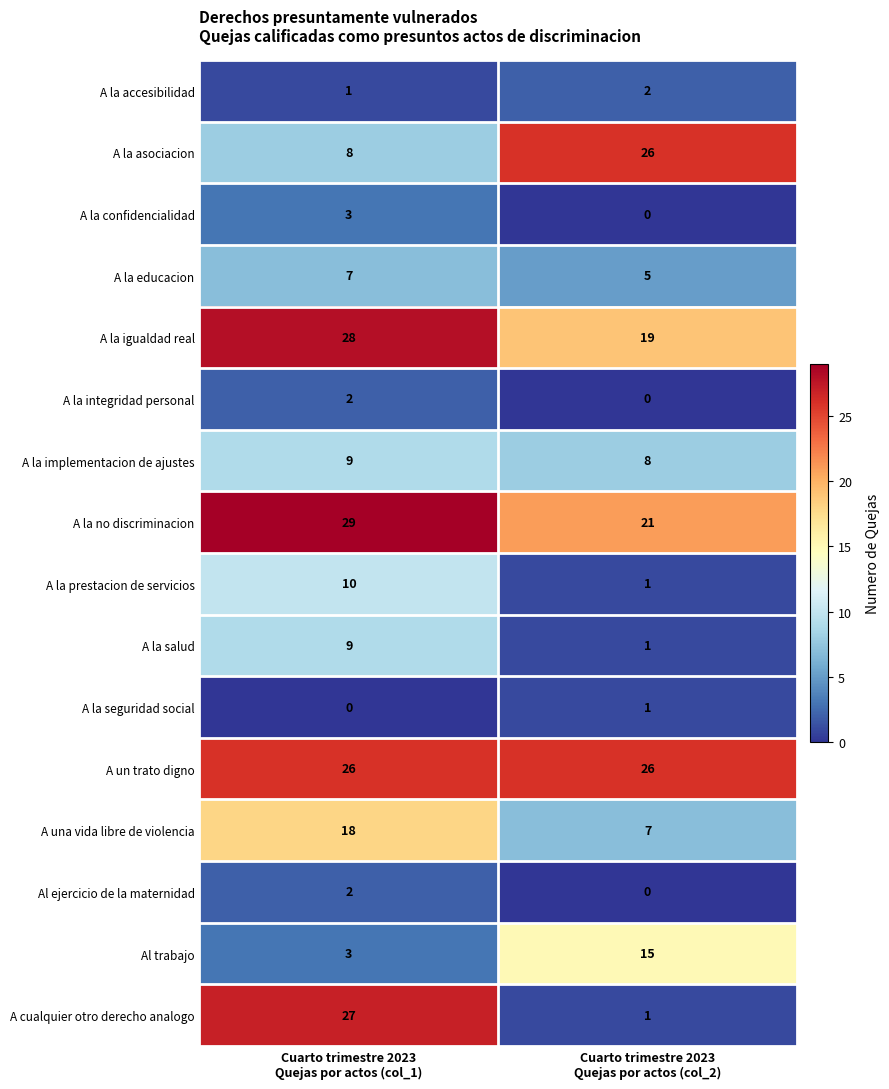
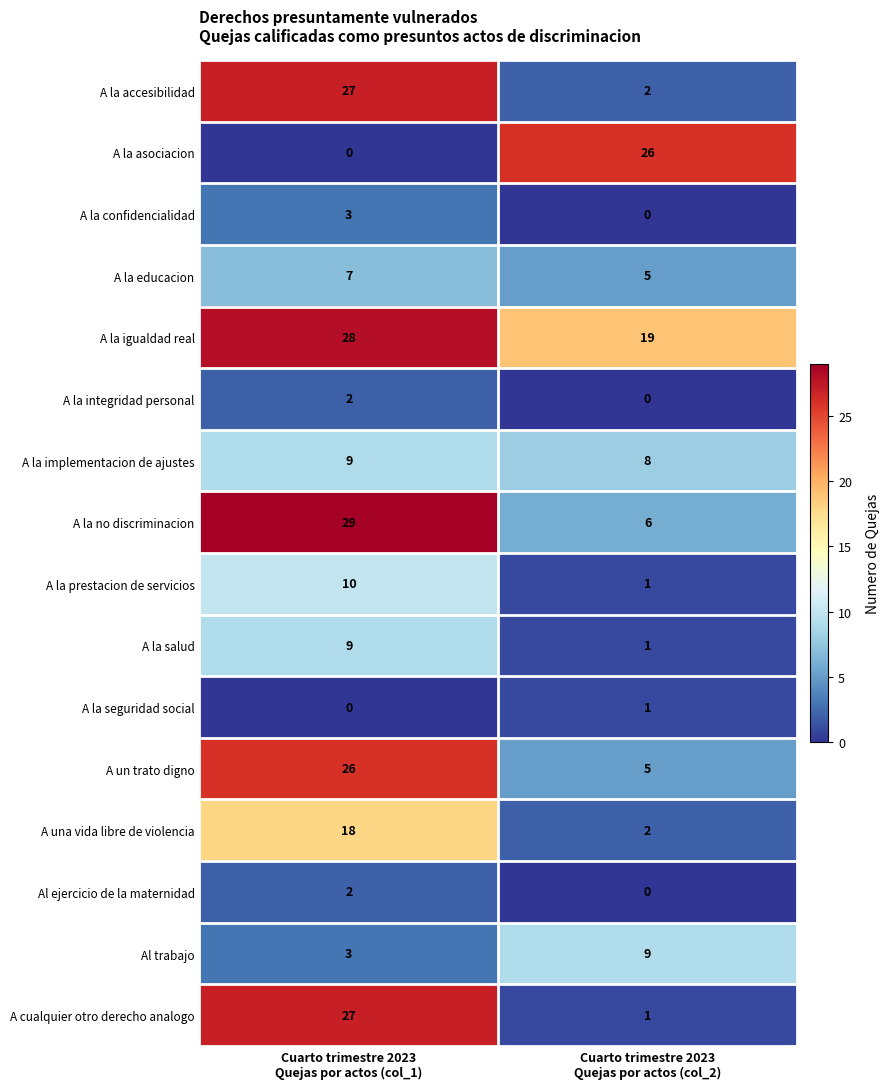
  {
    "A la accesibilidad": {
-     "Cuarto trimestre 2023 Quejas por actos (col_1)": 1,
+     "Cuarto trimestre 2023 Quejas por actos (col_1)": 27,
      "Cuarto trimestre 2023 Quejas por actos (col_2)": 2
    },
    "A la asociacion": {
-     "Cuarto trimestre 2023 Quejas por actos (col_1)": 8,
+     "Cuarto trimestre 2023 Quejas por actos (col_1)": 0,
      "Cuarto trimestre 2023 Quejas por actos (col_2)": 26
    },
    "A la confidencialidad": {
      "Cuarto trimestre 2023 Quejas por actos (col_1)": 3,
      "Cuarto trimestre 2023 Quejas por actos (col_2)": 0
    },
    "A la educacion": {
      "Cuarto trimestre 2023 Quejas por actos (col_1)": 7,
      "Cuarto trimestre 2023 Quejas por actos (col_2)": 5
    },
    "A la igualdad real": {
      "Cuarto trimestre 2023 Quejas por actos (col_1)": 28,
      "Cuarto trimestre 2023 Quejas por actos (col_2)": 19
    },
    "A la integridad personal": {
      "Cuarto trimestre 2023 Quejas por actos (col_1)": 2,
      "Cuarto trimestre 2023 Quejas por actos (col_2)": 0
    },
    "A la implementacion de ajustes": {
      "Cuarto trimestre 2023 Quejas por actos (col_1)": 9,
      "Cuarto trimestre 2023 Quejas por actos (col_2)": 8
    },
    "A la no discriminacion": {
      "Cuarto trimestre 2023 Quejas por actos (col_1)": 29,
-     "Cuarto trimestre 2023 Quejas por actos (col_2)": 21
+     "Cuarto trimestre 2023 Quejas por actos (col_2)": 6
    },
    "A la prestacion de servicios": {
      "Cuarto trimestre 2023 Quejas por actos (col_1)": 10,
      "Cuarto trimestre 2023 Quejas por actos (col_2)": 1
    },
    "A la salud": {
      "Cuarto trimestre 2023 Quejas por actos (col_1)": 9,
      "Cuarto trimestre 2023 Quejas por actos (col_2)": 1
    },
    "A la seguridad social": {
      "Cuarto trimestre 2023 Quejas por actos (col_1)": 0,
      "Cuarto trimestre 2023 Quejas por actos (col_2)": 1
    },
    "A un trato digno": {
      "Cuarto trimestre 2023 Quejas por actos (col_1)": 26,
-     "Cuarto trimestre 2023 Quejas por actos (col_2)": 26
+     "Cuarto trimestre 2023 Quejas por actos (col_2)": 5
    },
    "A una vida libre de violencia": {
      "Cuarto trimestre 2023 Quejas por actos (col_1)": 18,
-     "Cuarto trimestre 2023 Quejas por actos (col_2)": 7
+     "Cuarto trimestre 2023 Quejas por actos (col_2)": 2
    },
    "Al ejercicio de la maternidad": {
      "Cuarto trimestre 2023 Quejas por actos (col_1)": 2,
      "Cuarto trimestre 2023 Quejas por actos (col_2)": 0
    },
    "Al trabajo": {
      "Cuarto trimestre 2023 Quejas por actos (col_1)": 3,
-     "Cuarto trimestre 2023 Quejas por actos (col_2)": 15
+     "Cuarto trimestre 2023 Quejas por actos (col_2)": 9
    },
    "A cualquier otro derecho analogo": {
      "Cuarto trimestre 2023 Quejas por actos (col_1)": 27,
      "Cuarto trimestre 2023 Quejas por actos (col_2)": 1
    }
  }
